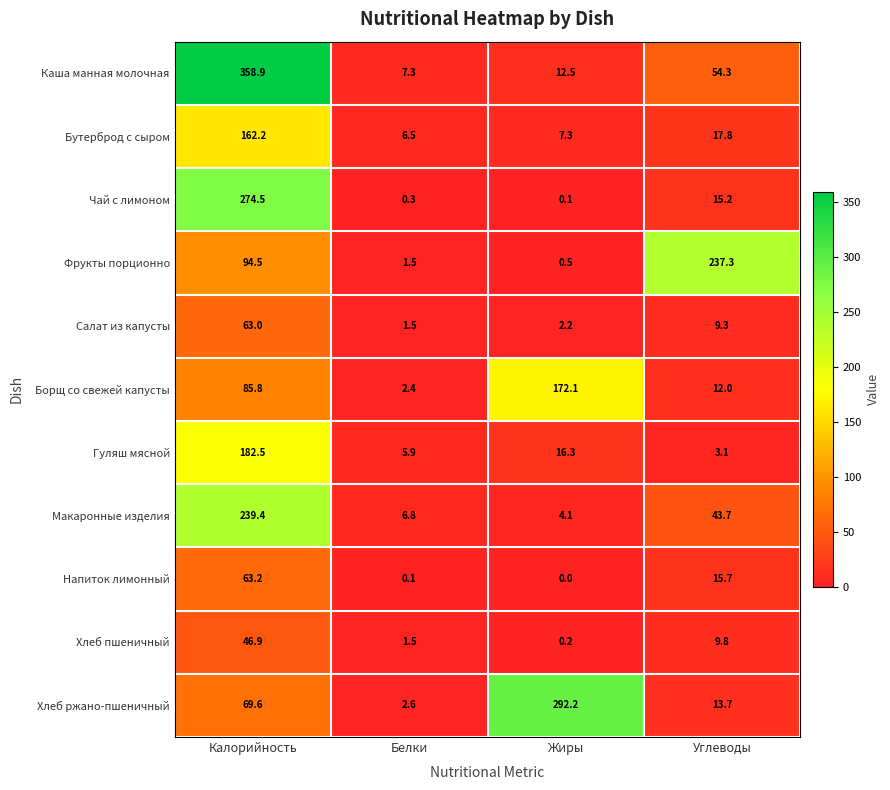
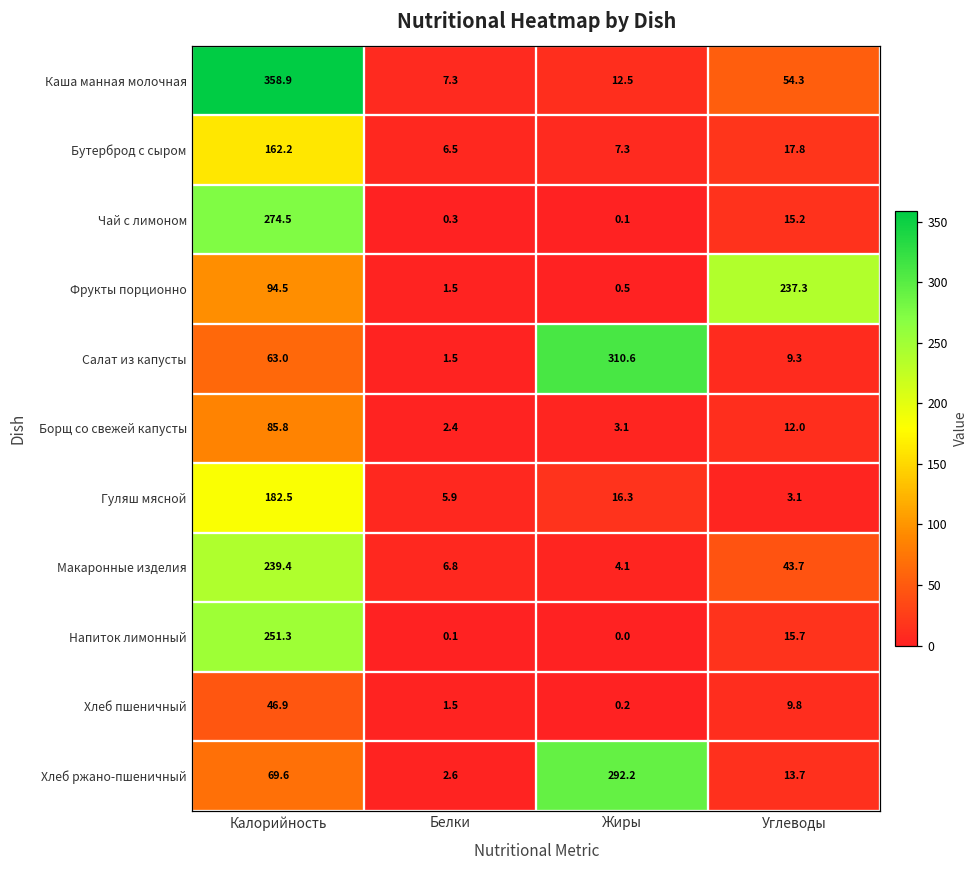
  {
    "Каша манная молочная": {
      "Калорийность": 358.9,
      "Белки": 7.3,
      "Жиры": 12.5,
      "Углеводы": 54.3
    },
    "Бутерброд с сыром": {
      "Калорийность": 162.2,
      "Белки": 6.5,
      "Жиры": 7.3,
      "Углеводы": 17.8
    },
    "Чай с лимоном": {
      "Калорийность": 274.5,
      "Белки": 0.3,
      "Жиры": 0.1,
      "Углеводы": 15.2
    },
    "Фрукты порционно": {
      "Калорийность": 94.5,
      "Белки": 1.5,
      "Жиры": 0.5,
      "Углеводы": 237.3
    },
    "Салат из капусты": {
      "Калорийность": 63.0,
      "Белки": 1.5,
-     "Жиры": 2.2,
+     "Жиры": 310.6,
      "Углеводы": 9.3
    },
    "Борщ со свежей капусты": {
      "Калорийность": 85.8,
      "Белки": 2.4,
-     "Жиры": 172.1,
+     "Жиры": 3.1,
      "Углеводы": 12.0
    },
    "Гуляш мясной": {
      "Калорийность": 182.5,
      "Белки": 5.9,
      "Жиры": 16.3,
      "Углеводы": 3.1
    },
    "Макаронные изделия": {
      "Калорийность": 239.4,
      "Белки": 6.8,
      "Жиры": 4.1,
      "Углеводы": 43.7
    },
    "Напиток лимонный": {
-     "Калорийность": 63.2,
+     "Калорийность": 251.3,
      "Белки": 0.1,
      "Жиры": 0.0,
      "Углеводы": 15.7
    },
    "Хлеб пшеничный": {
      "Калорийность": 46.9,
      "Белки": 1.5,
      "Жиры": 0.2,
      "Углеводы": 9.8
    },
    "Хлеб ржано-пшеничный": {
      "Калорийность": 69.6,
      "Белки": 2.6,
      "Жиры": 292.2,
      "Углеводы": 13.7
    }
  }
